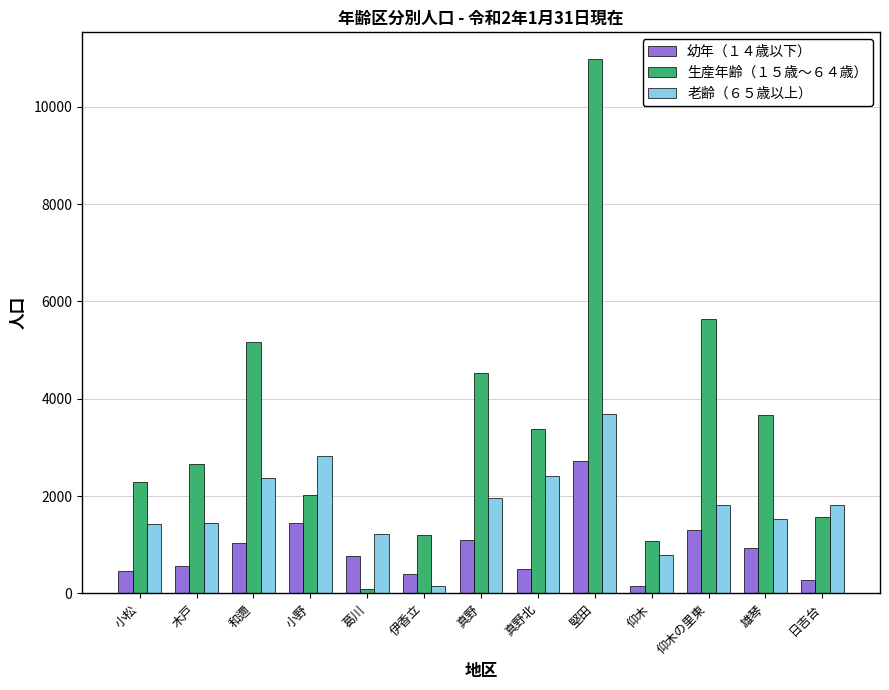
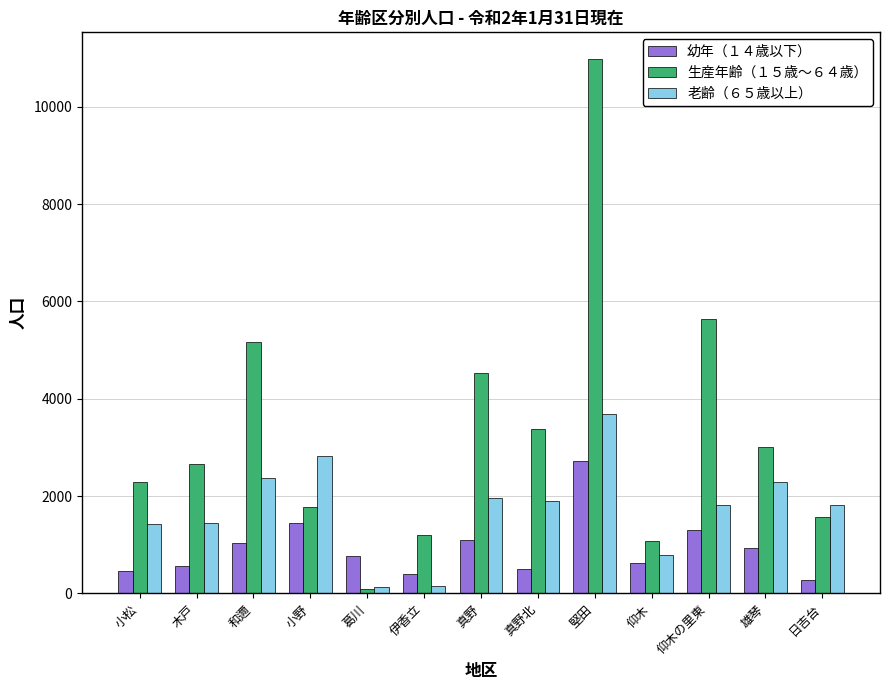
  {
    "幼年（１４歳以下）": {
      "小松": 500,
      "木戸": 600,
      "和邇": 1000,
      "小野": 1400,
      "葛川": 800,
      "伊香立": 400,
      "真野": 1100,
      "真野北": 500,
      "堅田": 2700,
-     "仰木": 200,
+     "仰木": 600,
      "仰木の里東": 1300,
      "雄琴": 900,
      "日吉台": 300
    },
    "生産年齢（１５歳～６４歳）": {
      "小松": 2300,
      "木戸": 2700,
      "和邇": 5200,
-     "小野": 2000,
+     "小野": 1800,
      "葛川": 100,
      "伊香立": 1200,
      "真野": 4500,
      "真野北": 3400,
      "堅田": 11000,
      "仰木": 1100,
      "仰木の里東": 5600,
-     "雄琴": 3700,
+     "雄琴": 3000,
      "日吉台": 1600
    },
    "老齢（６５歳以上）": {
      "小松": 1400,
      "木戸": 1500,
      "和邇": 2400,
      "小野": 2800,
-     "葛川": 1200,
+     "葛川": 100,
      "伊香立": 200,
      "真野": 2000,
-     "真野北": 2400,
+     "真野北": 1900,
      "堅田": 3700,
      "仰木": 800,
      "仰木の里東": 1800,
-     "雄琴": 1500,
+     "雄琴": 2300,
      "日吉台": 1800
    }
  }
